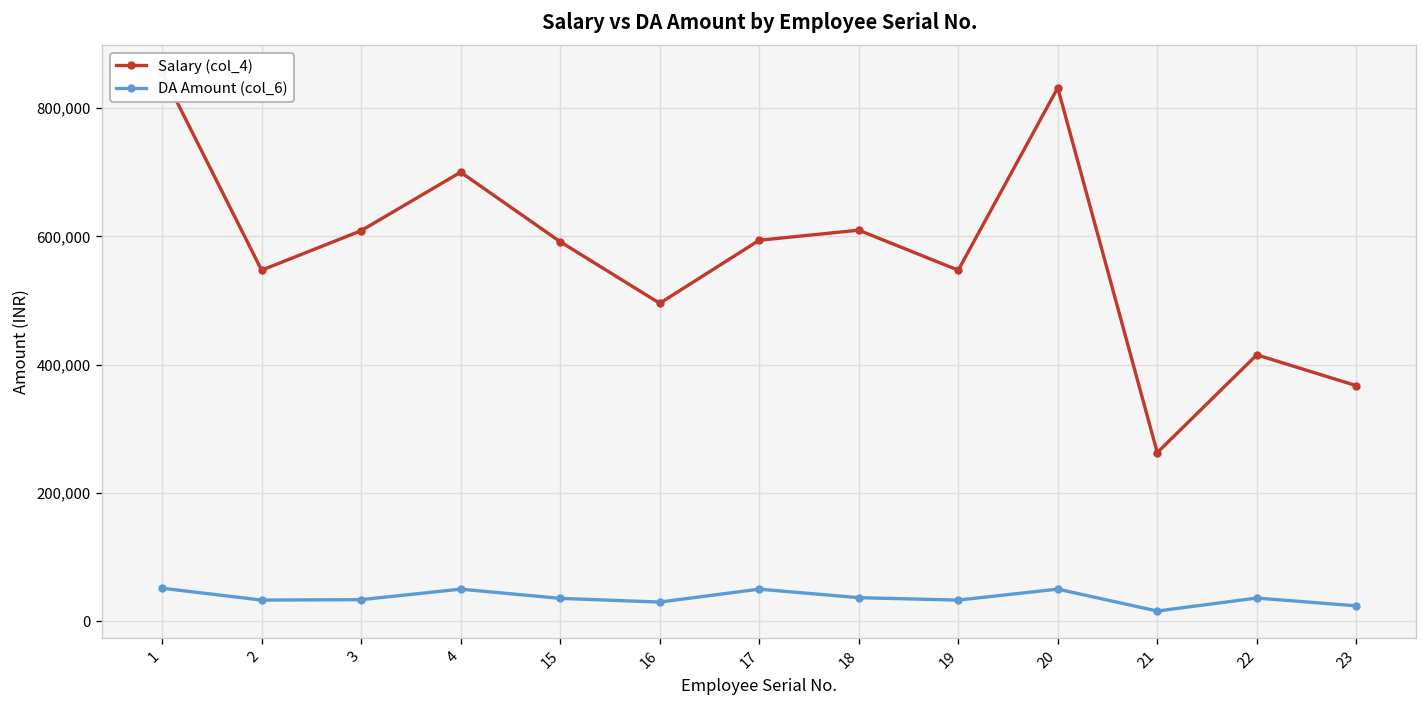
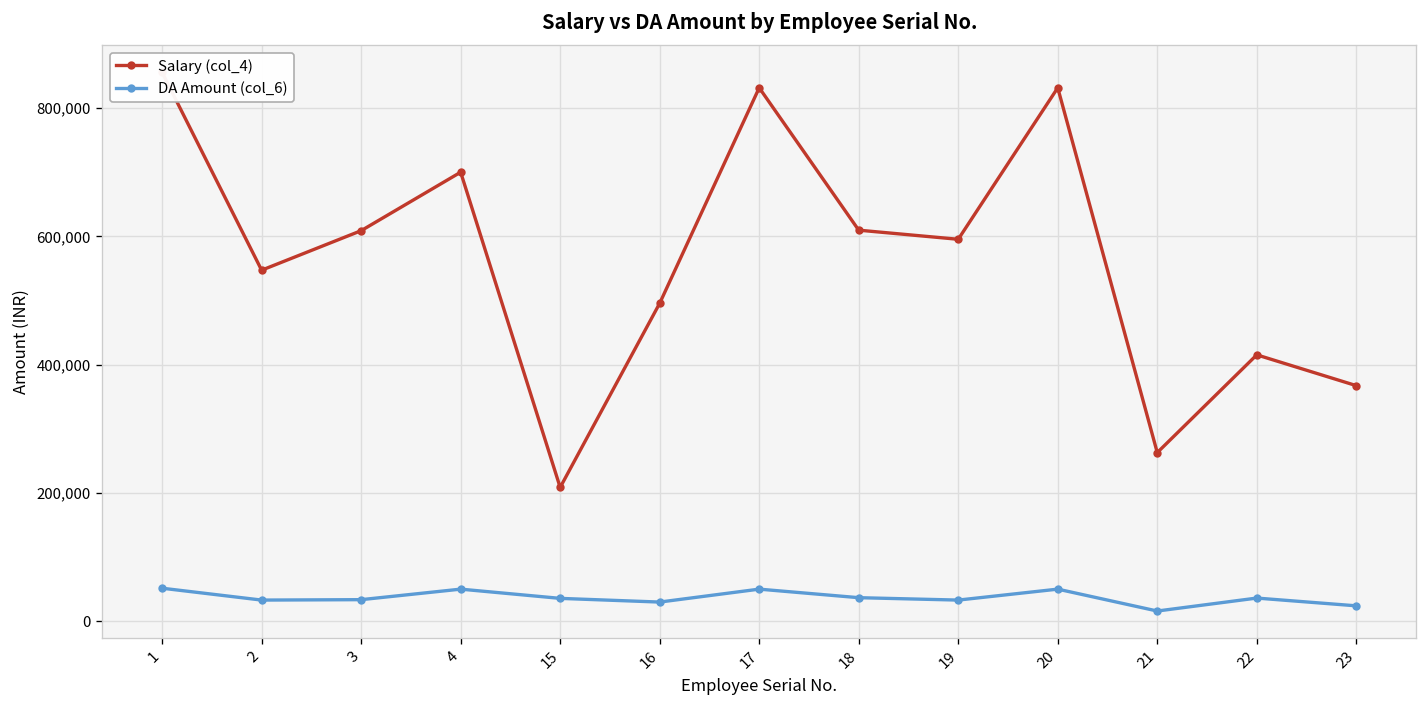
  {
    "Salary (col_4)": {
      "2": "550,000",
      "3": "610,000",
      "4": "700,000",
-     "15": "590,000",
+     "15": "210,000",
      "16": "500,000",
-     "17": "590,000",
+     "17": "830,000",
      "18": "610,000",
-     "19": "550,000",
+     "19": "600,000",
      "20": "830,000",
      "21": "260,000",
      "22": "420,000",
      "23": "370,000"
    },
    "DA Amount (col_6)": {
      "1": "50,000",
      "2": "30,000",
      "3": "30,000",
      "4": "50,000",
      "15": "40,000",
      "16": "30,000",
      "17": "50,000",
      "18": "40,000",
      "19": "30,000",
      "20": "50,000",
      "21": "20,000",
      "22": "40,000",
      "23": "20,000"
    }
  }
